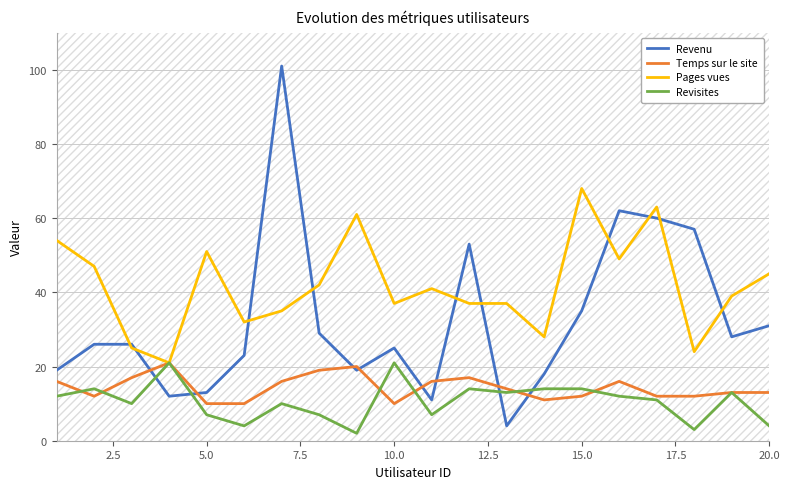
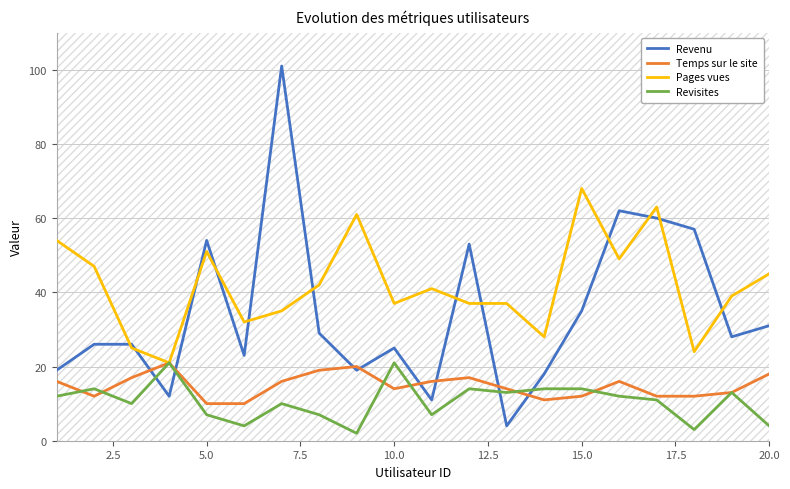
  {
    "Revenu": {
-     "5.0": 13,
+     "5.0": 54,
      "10.0": 25,
      "15.0": 35,
      "20.0": 31
    },
    "Temps sur le site": {
      "5.0": 10,
-     "10.0": 10,
+     "10.0": 14,
      "15.0": 12,
-     "20.0": 13
+     "20.0": 18
    },
    "Pages vues": {
      "5.0": 51,
      "10.0": 37,
      "15.0": 68,
      "20.0": 45
    },
    "Revisites": {
      "5.0": 7,
      "10.0": 21,
      "15.0": 14,
      "20.0": 4
    }
  }
